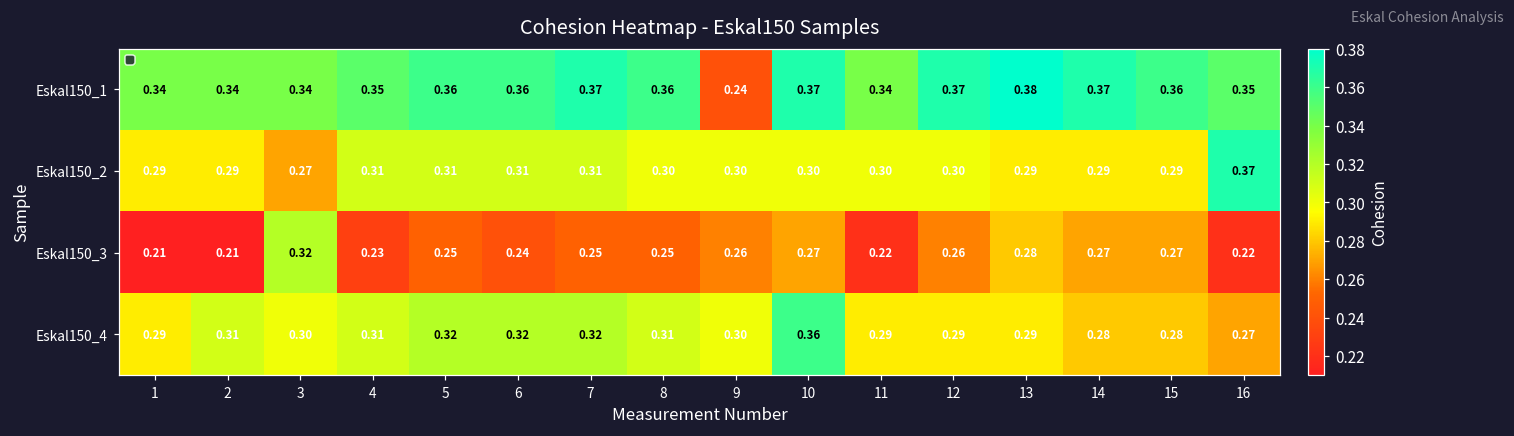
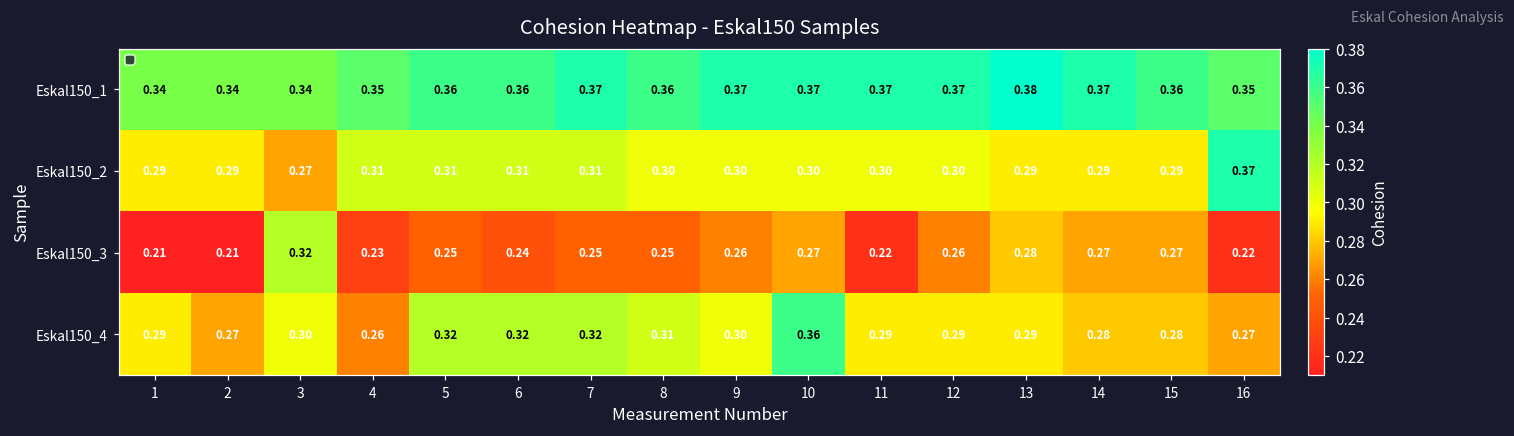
  {
    "Eskal150_1": {
      "1": 0.34,
      "2": 0.34,
      "3": 0.34,
      "4": 0.35,
      "5": 0.36,
      "6": 0.36,
      "7": 0.37,
      "8": 0.36,
-     "9": 0.24,
+     "9": 0.37,
      "10": 0.37,
-     "11": 0.34,
+     "11": 0.37,
      "12": 0.37,
      "13": 0.38,
      "14": 0.37,
      "15": 0.36,
      "16": 0.35
    },
    "Eskal150_2": {
      "1": 0.29,
      "2": 0.29,
      "3": 0.27,
      "4": 0.31,
      "5": 0.31,
      "6": 0.31,
      "7": 0.31,
      "8": 0.30,
      "9": 0.30,
      "10": 0.30,
      "11": 0.30,
      "12": 0.30,
      "13": 0.29,
      "14": 0.29,
      "15": 0.29,
      "16": 0.37
    },
    "Eskal150_3": {
      "1": 0.21,
      "2": 0.21,
      "3": 0.32,
      "4": 0.23,
      "5": 0.25,
      "6": 0.24,
      "7": 0.25,
      "8": 0.25,
      "9": 0.26,
      "10": 0.27,
      "11": 0.22,
      "12": 0.26,
      "13": 0.28,
      "14": 0.27,
      "15": 0.27,
      "16": 0.22
    },
    "Eskal150_4": {
      "1": 0.29,
-     "2": 0.31,
+     "2": 0.27,
      "3": 0.30,
-     "4": 0.31,
+     "4": 0.26,
      "5": 0.32,
      "6": 0.32,
      "7": 0.32,
      "8": 0.31,
      "9": 0.30,
      "10": 0.36,
      "11": 0.29,
      "12": 0.29,
      "13": 0.29,
      "14": 0.28,
      "15": 0.28,
      "16": 0.27
    }
  }
